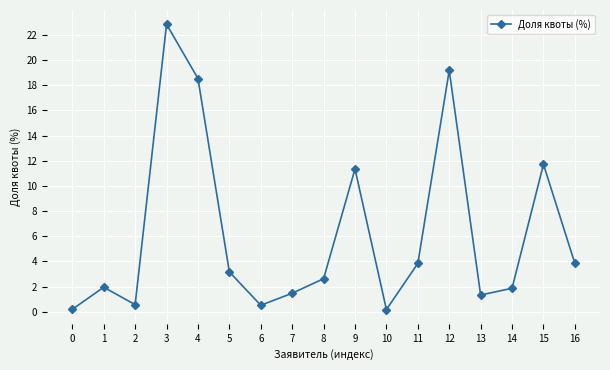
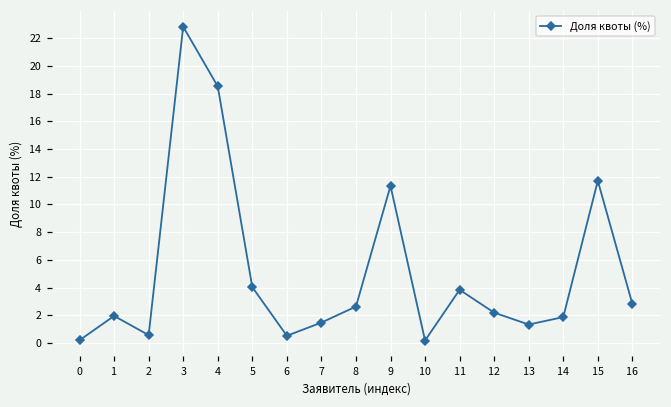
  {
    "0": 0.2,
    "1": 2.0,
    "2": 0.6,
    "3": 22.8,
    "4": 18.5,
-   "5": 3.2,
+   "5": 4.0,
    "6": 0.5,
    "7": 1.5,
    "8": 2.6,
    "9": 11.3,
    "10": 0.2,
    "11": 3.8,
-   "12": 19.2,
+   "12": 2.2,
    "13": 1.3,
    "14": 1.9,
    "15": 11.7,
-   "16": 3.8
+   "16": 2.8
  }
